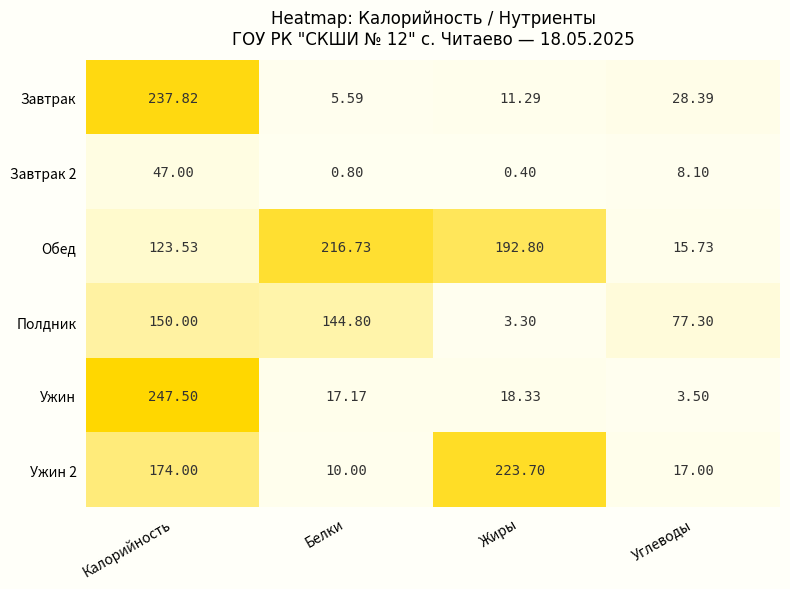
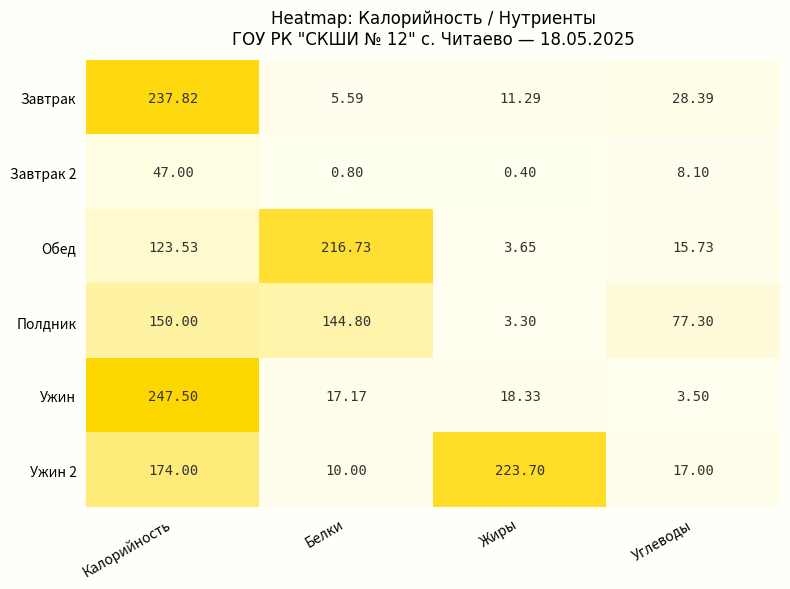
  {
    "Завтрак": {
      "Калорийность": 237.82,
      "Белки": 5.59,
      "Жиры": 11.29,
      "Углеводы": 28.39
    },
    "Завтрак 2": {
      "Калорийность": 47.00,
      "Белки": 0.80,
      "Жиры": 0.40,
      "Углеводы": 8.10
    },
    "Обед": {
      "Калорийность": 123.53,
      "Белки": 216.73,
-     "Жиры": 192.80,
+     "Жиры": 3.65,
      "Углеводы": 15.73
    },
    "Полдник": {
      "Калорийность": 150.00,
      "Белки": 144.80,
      "Жиры": 3.30,
      "Углеводы": 77.30
    },
    "Ужин": {
      "Калорийность": 247.50,
      "Белки": 17.17,
      "Жиры": 18.33,
      "Углеводы": 3.50
    },
    "Ужин 2": {
      "Калорийность": 174.00,
      "Белки": 10.00,
      "Жиры": 223.70,
      "Углеводы": 17.00
    }
  }
